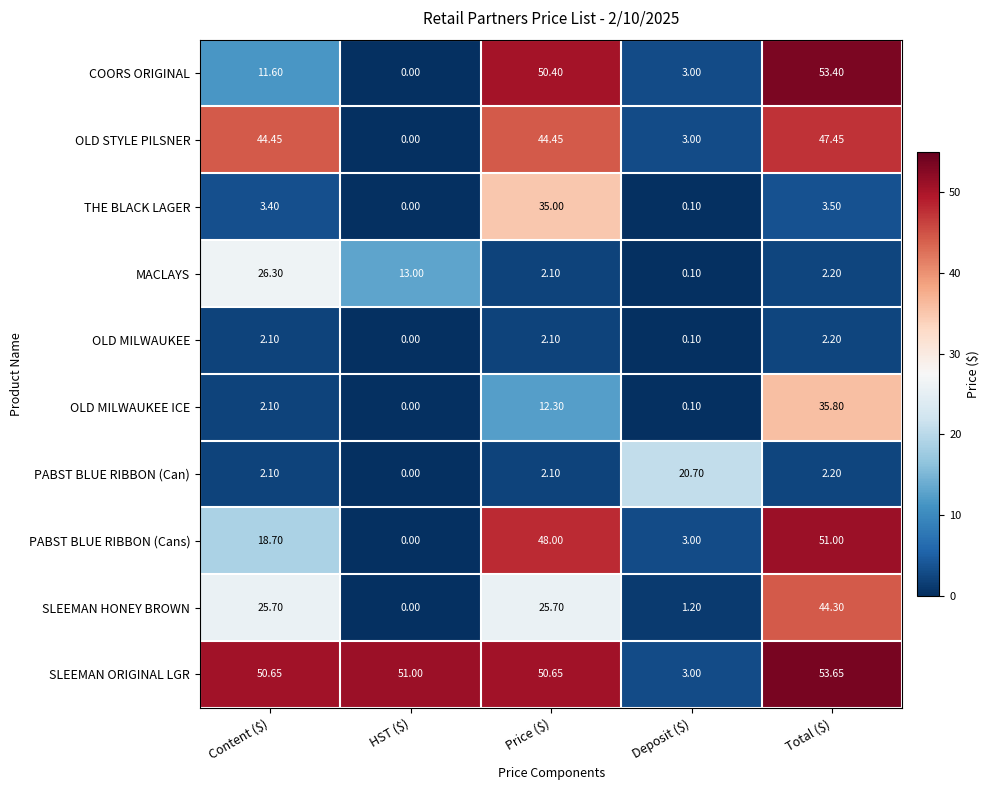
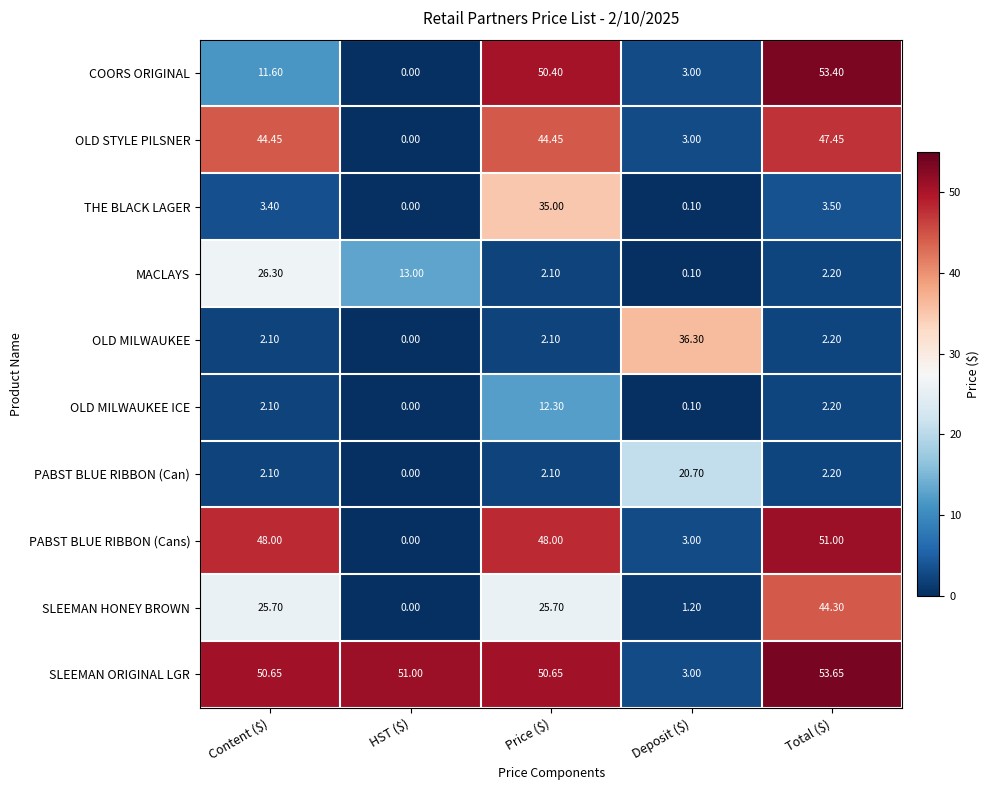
  {
    "COORS ORIGINAL": {
      "Content ($)": 11.60,
      "HST ($)": 0.00,
      "Price ($)": 50.40,
      "Deposit ($)": 3.00,
      "Total ($)": 53.40
    },
    "OLD STYLE PILSNER": {
      "Content ($)": 44.45,
      "HST ($)": 0.00,
      "Price ($)": 44.45,
      "Deposit ($)": 3.00,
      "Total ($)": 47.45
    },
    "THE BLACK LAGER": {
      "Content ($)": 3.40,
      "HST ($)": 0.00,
      "Price ($)": 35.00,
      "Deposit ($)": 0.10,
      "Total ($)": 3.50
    },
    "MACLAYS": {
      "Content ($)": 26.30,
      "HST ($)": 13.00,
      "Price ($)": 2.10,
      "Deposit ($)": 0.10,
      "Total ($)": 2.20
    },
    "OLD MILWAUKEE": {
      "Content ($)": 2.10,
      "HST ($)": 0.00,
      "Price ($)": 2.10,
-     "Deposit ($)": 0.10,
+     "Deposit ($)": 36.30,
      "Total ($)": 2.20
    },
    "OLD MILWAUKEE ICE": {
      "Content ($)": 2.10,
      "HST ($)": 0.00,
      "Price ($)": 12.30,
      "Deposit ($)": 0.10,
-     "Total ($)": 35.80
+     "Total ($)": 2.20
    },
    "PABST BLUE RIBBON (Can)": {
      "Content ($)": 2.10,
      "HST ($)": 0.00,
      "Price ($)": 2.10,
      "Deposit ($)": 20.70,
      "Total ($)": 2.20
    },
    "PABST BLUE RIBBON (Cans)": {
-     "Content ($)": 18.70,
+     "Content ($)": 48.00,
      "HST ($)": 0.00,
      "Price ($)": 48.00,
      "Deposit ($)": 3.00,
      "Total ($)": 51.00
    },
    "SLEEMAN HONEY BROWN": {
      "Content ($)": 25.70,
      "HST ($)": 0.00,
      "Price ($)": 25.70,
      "Deposit ($)": 1.20,
      "Total ($)": 44.30
    },
    "SLEEMAN ORIGINAL LGR": {
      "Content ($)": 50.65,
      "HST ($)": 51.00,
      "Price ($)": 50.65,
      "Deposit ($)": 3.00,
      "Total ($)": 53.65
    }
  }
